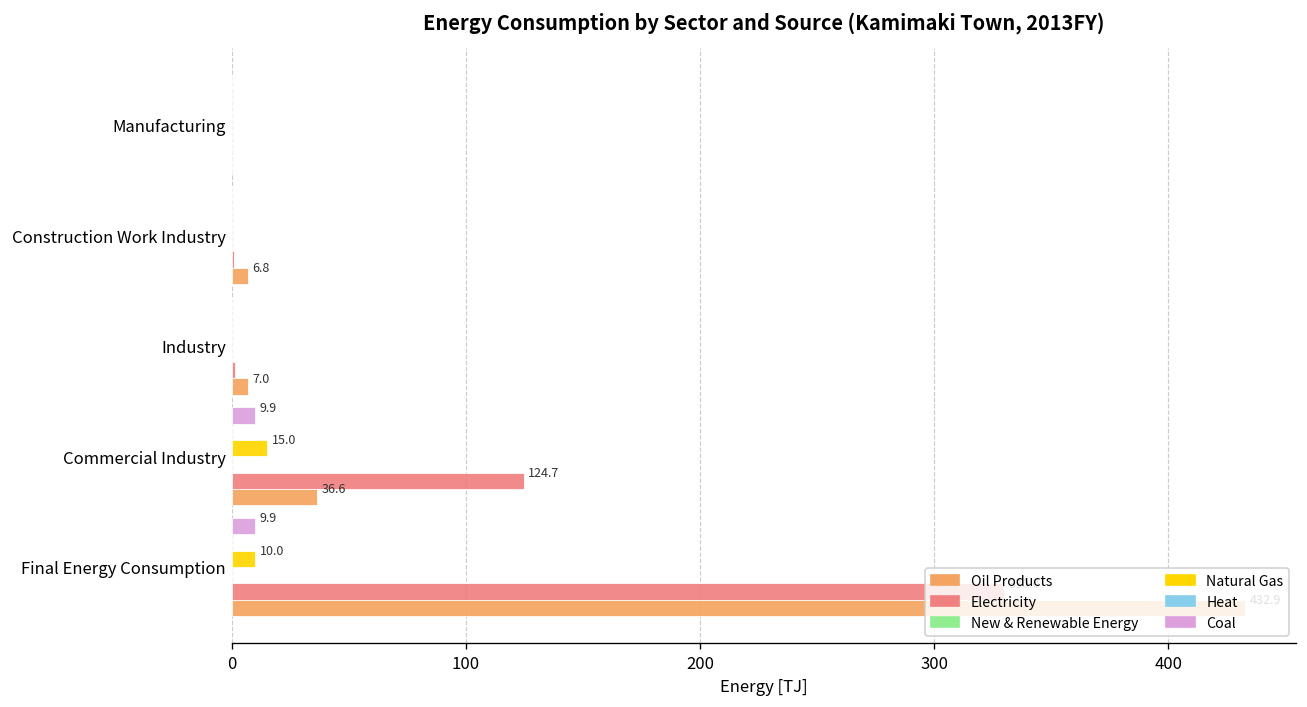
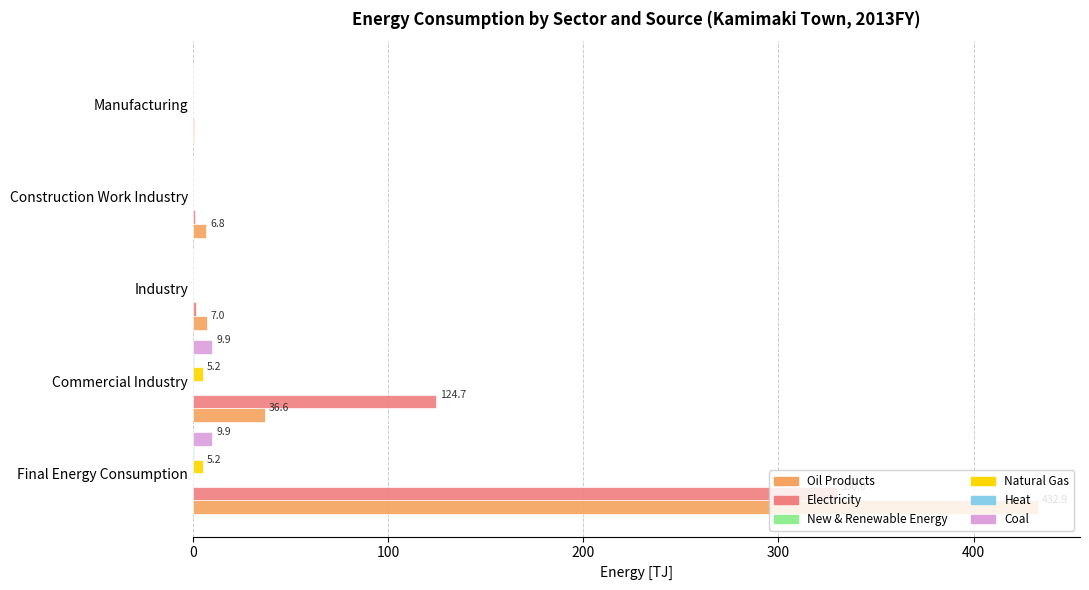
  {
    "New & Renewable Energy": {
      "Manufacturing": 0,
      "Construction Work Industry": 0,
      "Industry": 0,
      "Commercial Industry": 0,
      "Final Energy Consumption": 0
    },
    "Natural Gas": {
-     "Commercial Industry": 15.0,
-     "Final Energy Consumption": 10.0
+     "Commercial Industry": 5.2,
+     "Final Energy Consumption": 5.2
    },
    "Heat": {
      "Manufacturing": 0,
      "Construction Work Industry": 0,
      "Industry": 0
    },
    "Coal": {
      "Commercial Industry": 9.9,
      "Final Energy Consumption": 9.9
    }
  }
